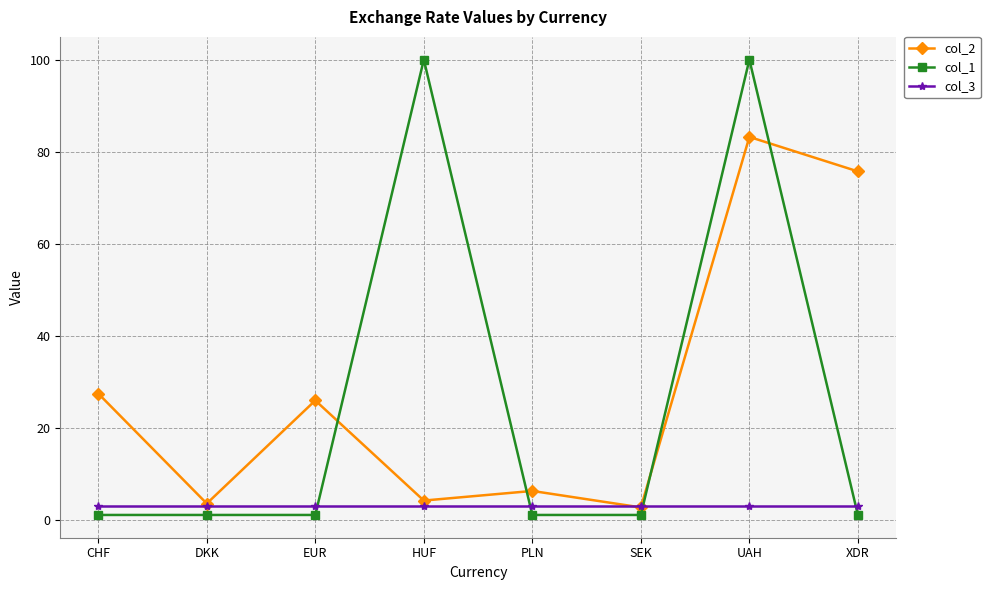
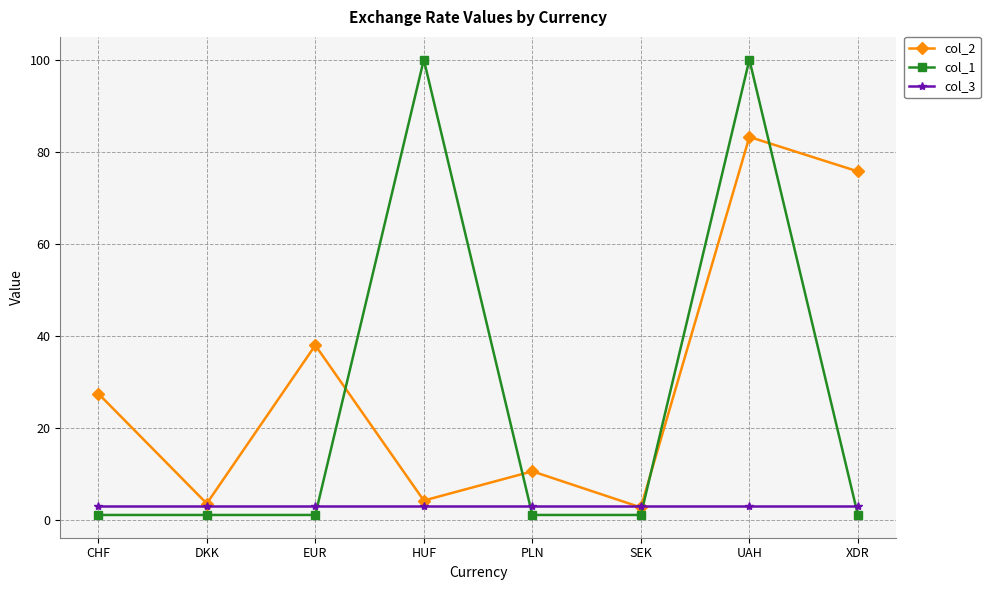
  {
    "col_2": {
      "CHF": 27,
-     "EUR": 26,
+     "EUR": 38,
      "HUF": 4,
-     "PLN": 6,
+     "PLN": 10,
      "UAH": 83,
      "XDR": 76
    },
    "col_1": {
      "CHF": 1,
      "DKK": 1,
      "EUR": 1,
      "HUF": 100,
      "PLN": 1,
      "SEK": 1,
      "UAH": 100,
      "XDR": 1
    },
    "col_3": {
      "CHF": 3,
      "EUR": 3,
      "HUF": 3,
      "PLN": 3,
      "UAH": 3,
      "XDR": 3
    }
  }
